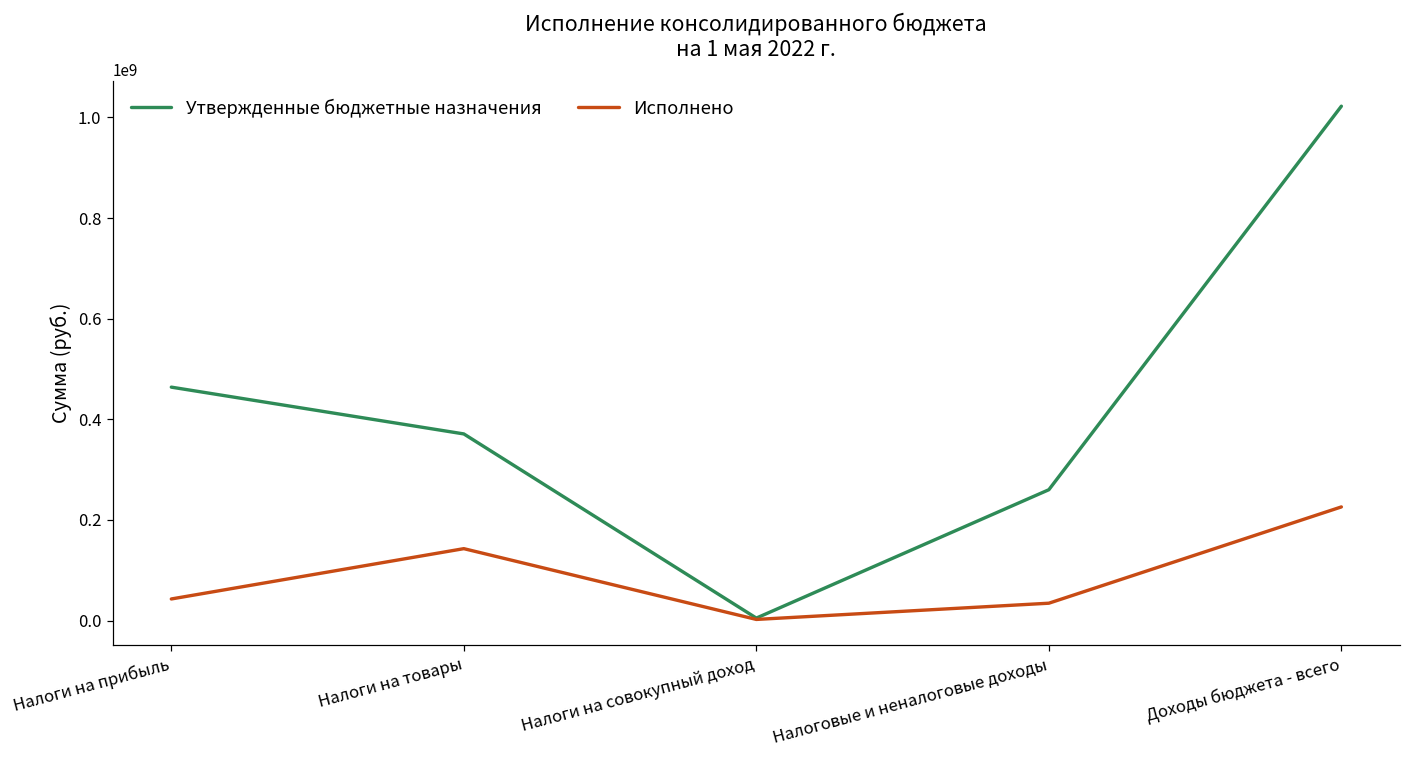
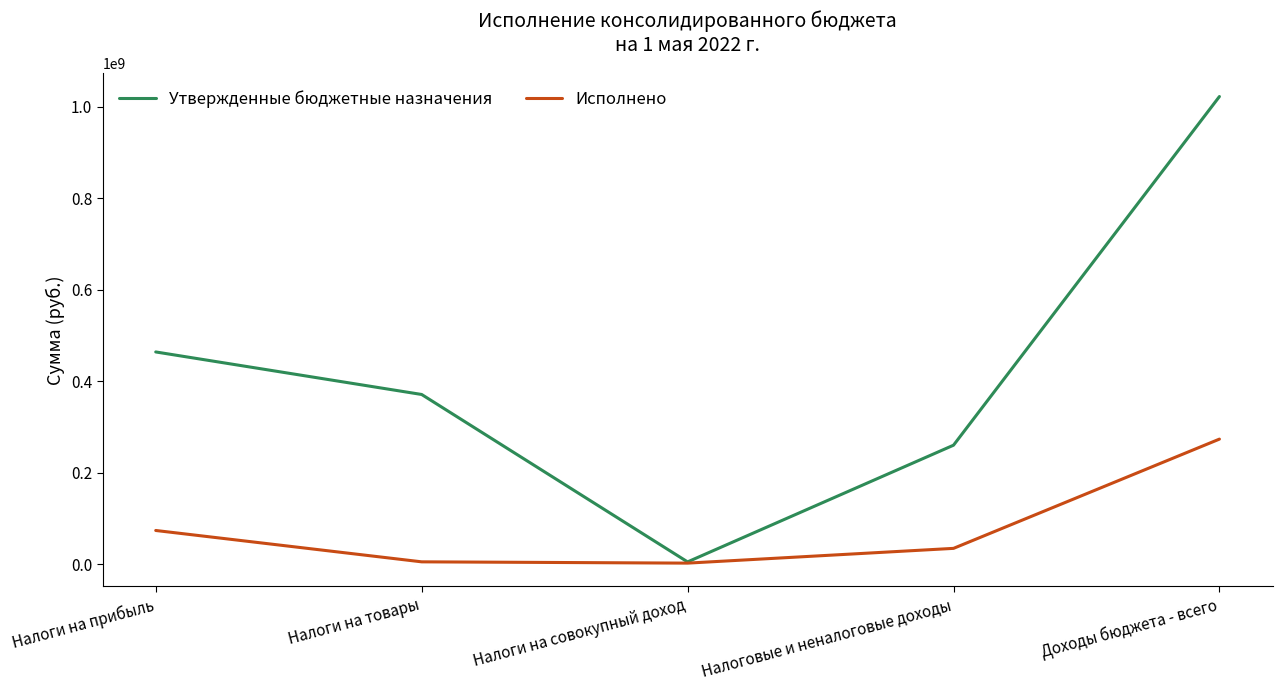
  {
    "Утвержденные бюджетные назначения": {
      "Налоги на прибыль": 460000000,
      "Налоги на товары": 370000000,
      "Налоговые и неналоговые доходы": 260000000,
      "Доходы бюджета - всего": 1020000000
    },
    "Исполнено": {
-     "Налоги на прибыль": 40000000,
-     "Налоги на товары": 140000000,
+     "Налоги на прибыль": 70000000,
+     "Налоги на товары": 0,
      "Налоговые и неналоговые доходы": 30000000,
-     "Доходы бюджета - всего": 230000000
+     "Доходы бюджета - всего": 270000000
    }
  }
